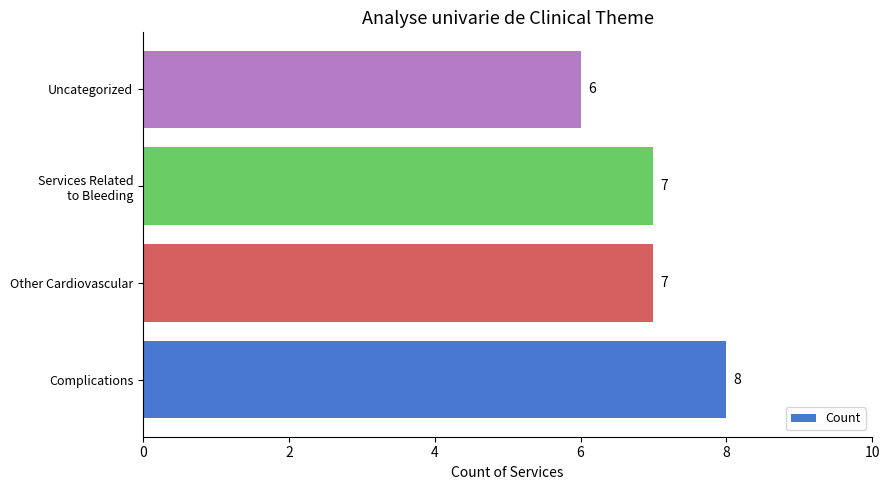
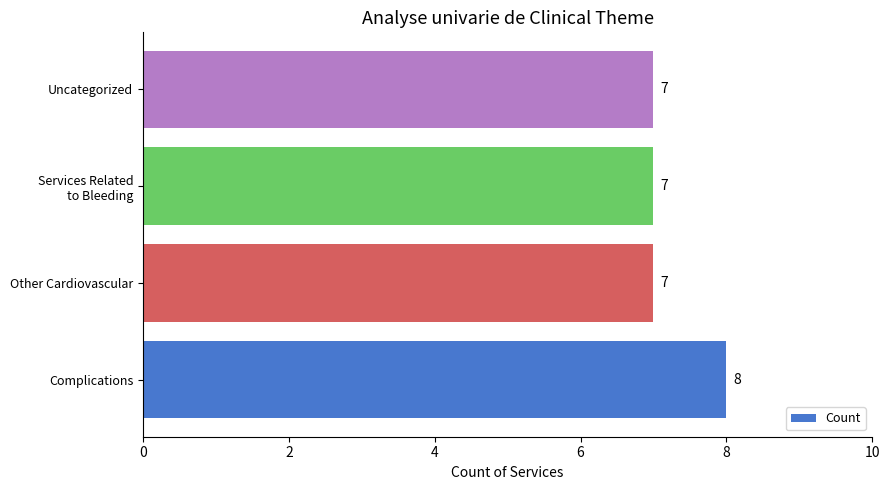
  {
-   "Uncategorized": 6,
+   "Uncategorized": 7,
    "Services Related to Bleeding": 7,
    "Other Cardiovascular": 7,
    "Complications": 8
  }
